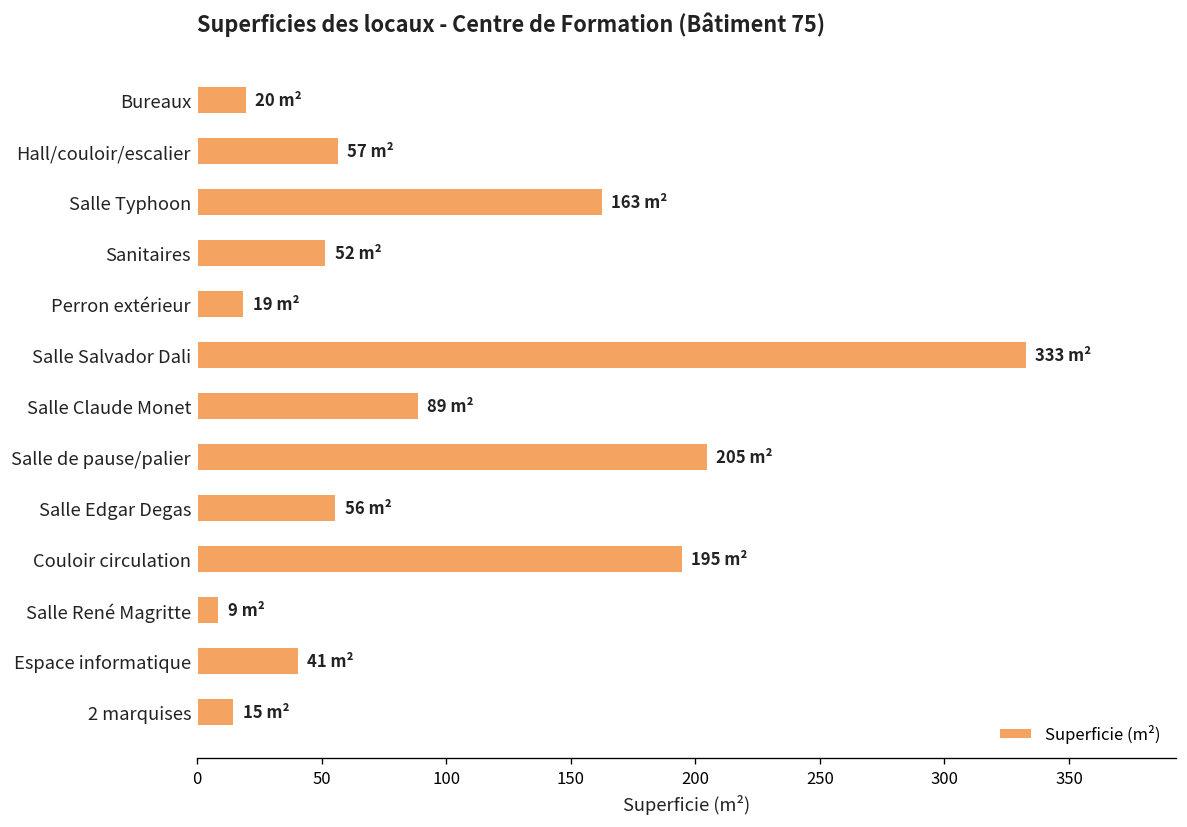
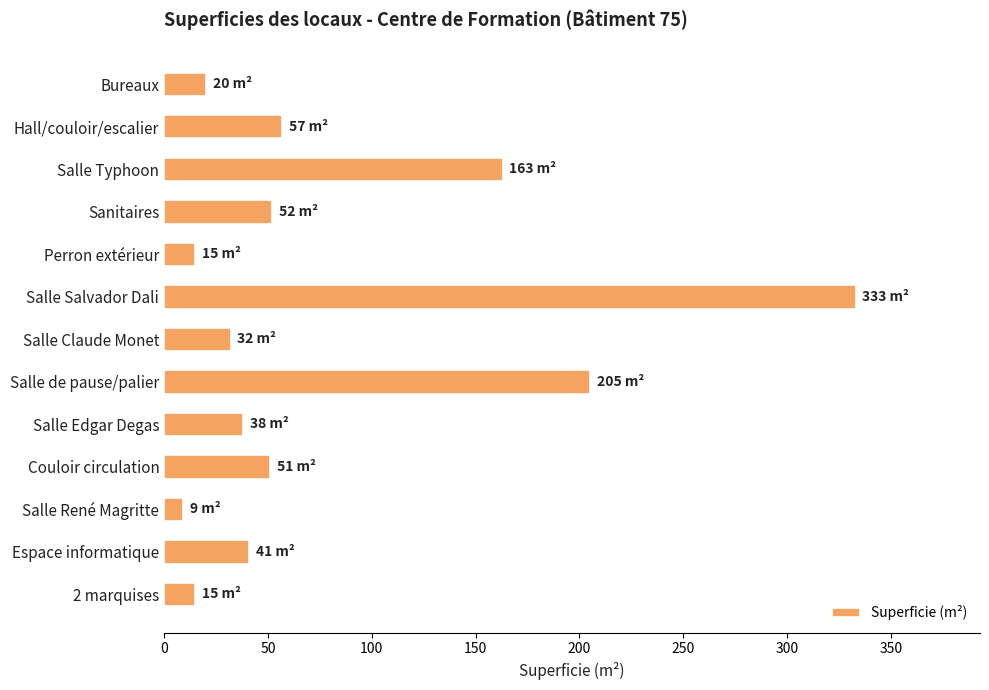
  {
    "Bureaux": 20,
    "Hall/couloir/escalier": 57,
    "Salle Typhoon": 163,
    "Sanitaires": 52,
-   "Perron extérieur": 19,
+   "Perron extérieur": 15,
    "Salle Salvador Dali": 333,
-   "Salle Claude Monet": 89,
+   "Salle Claude Monet": 32,
    "Salle de pause/palier": 205,
-   "Salle Edgar Degas": 56,
-   "Couloir circulation": 195,
+   "Salle Edgar Degas": 38,
+   "Couloir circulation": 51,
    "Salle René Magritte": 9,
    "Espace informatique": 41,
    "2 marquises": 15
  }
